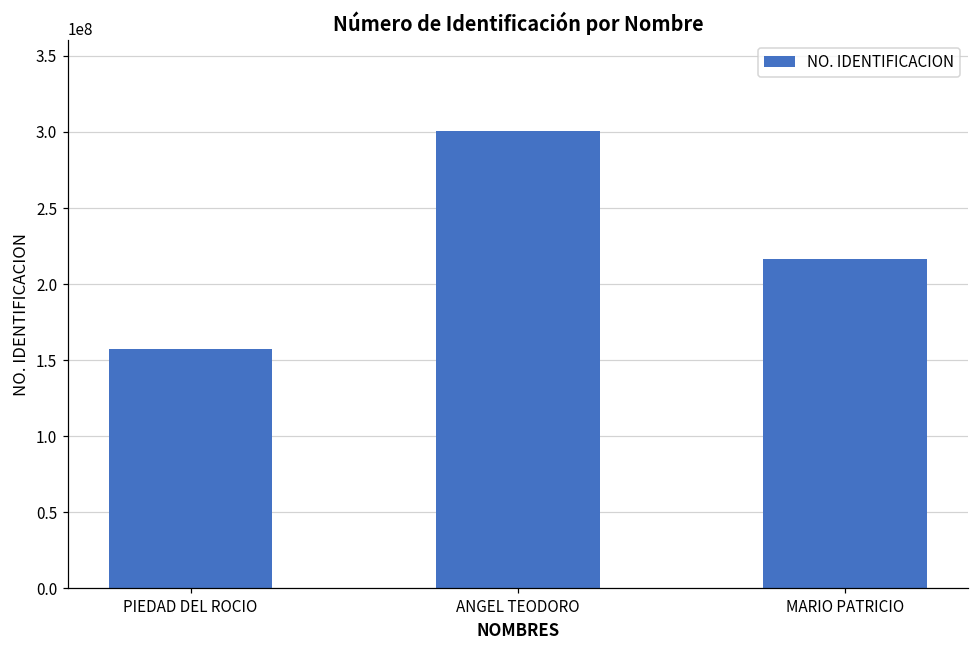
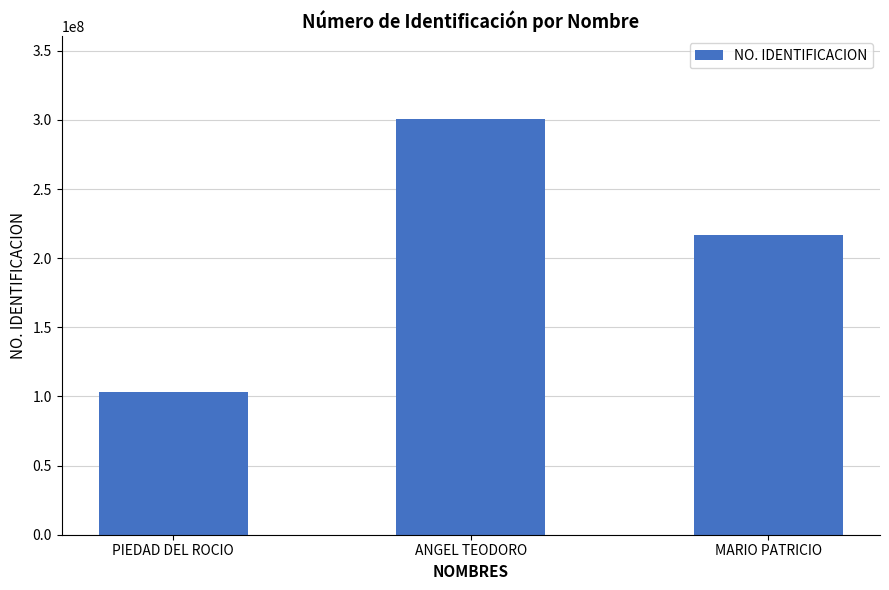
  {
-   "PIEDAD DEL ROCIO": 157000000,
+   "PIEDAD DEL ROCIO": 103000000,
    "ANGEL TEODORO": 300000000,
    "MARIO PATRICIO": 217000000
  }
